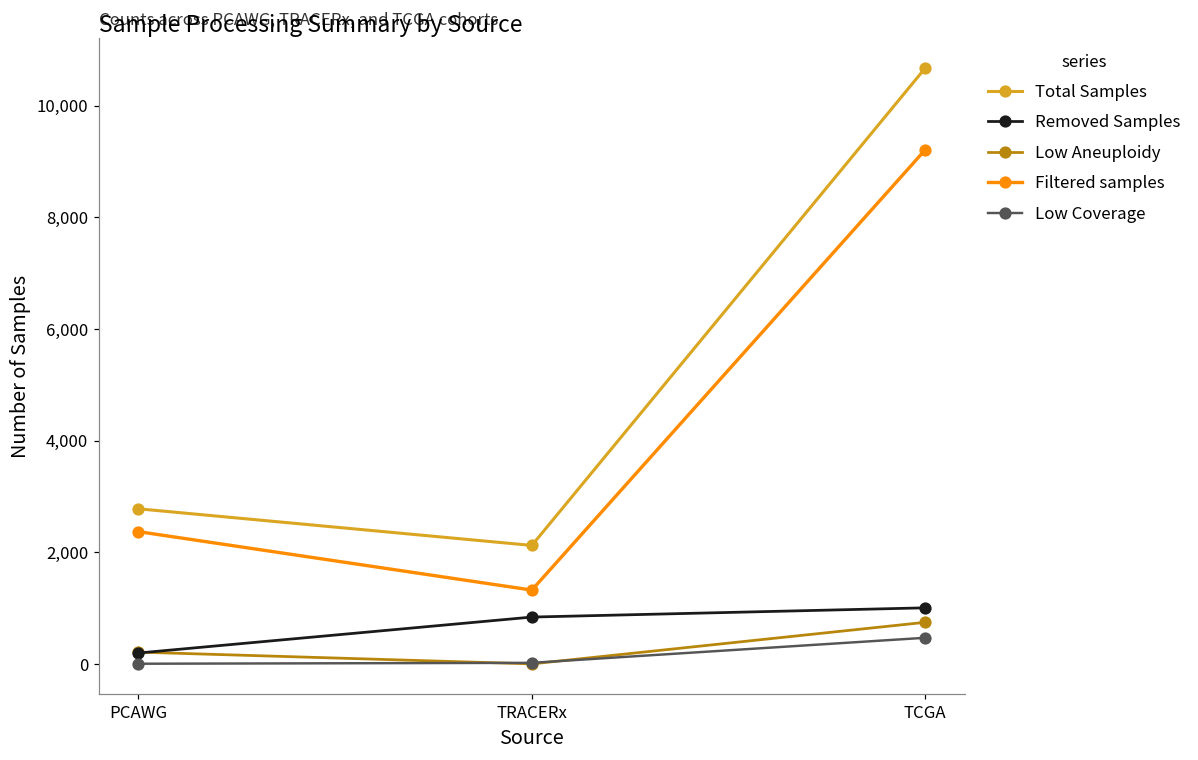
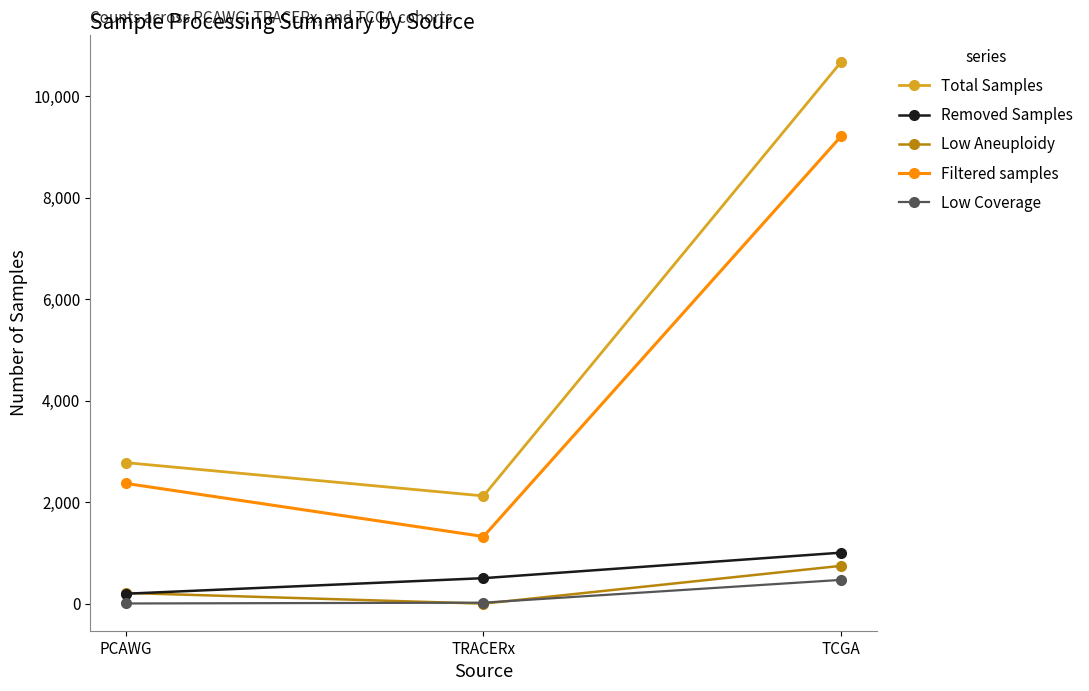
  {
    "Removed Samples": {
-     "TRACERx": "800",
+     "TRACERx": "500",
      "TCGA": "1,000"
    },
    "Low Coverage": {
      "PCAWG": "0",
      "TCGA": "500"
    }
  }
